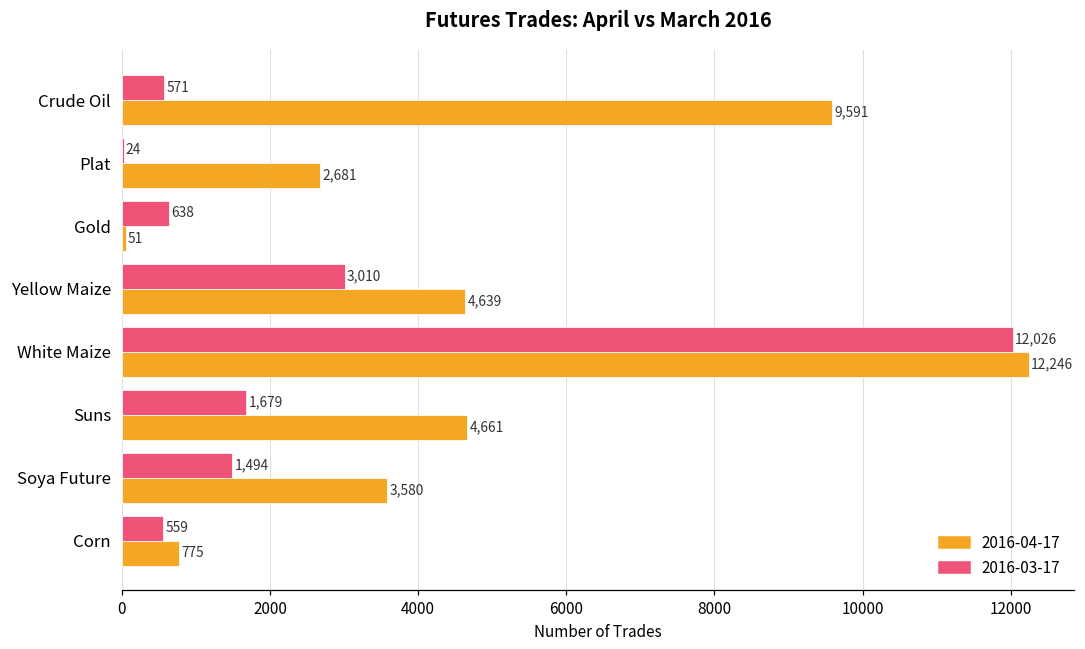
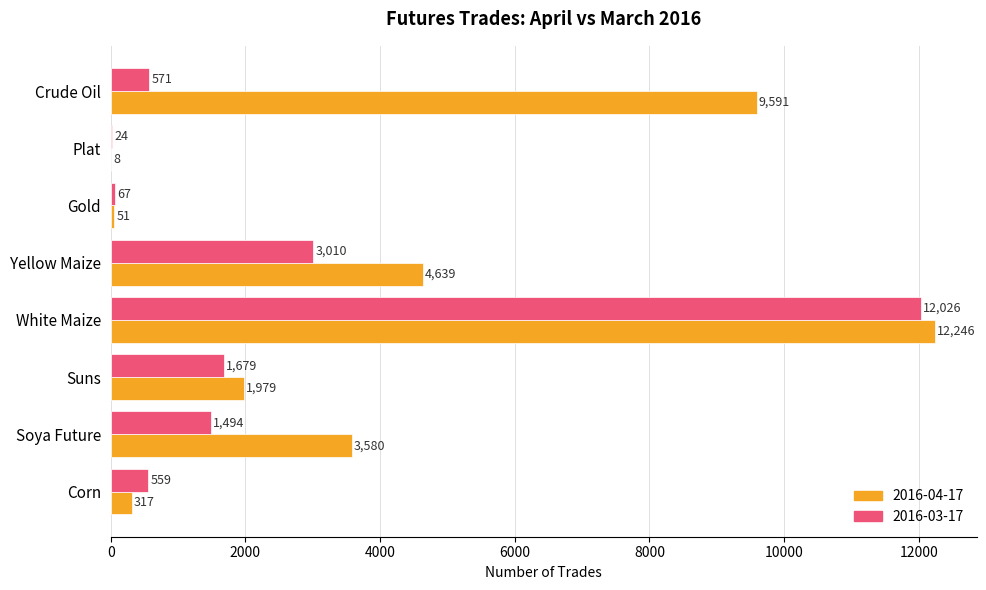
  {
    "2016-04-17": {
      "Crude Oil": "9,591",
-     "Plat": "2,681",
+     "Plat": "8",
      "Gold": "51",
      "Yellow Maize": "4,639",
      "White Maize": "12,246",
-     "Suns": "4,661",
+     "Suns": "1,979",
      "Soya Future": "3,580",
-     "Corn": "775"
+     "Corn": "317"
    },
    "2016-03-17": {
      "Crude Oil": "571",
      "Plat": "24",
-     "Gold": "638",
+     "Gold": "67",
      "Yellow Maize": "3,010",
      "White Maize": "12,026",
      "Suns": "1,679",
      "Soya Future": "1,494",
      "Corn": "559"
    }
  }
